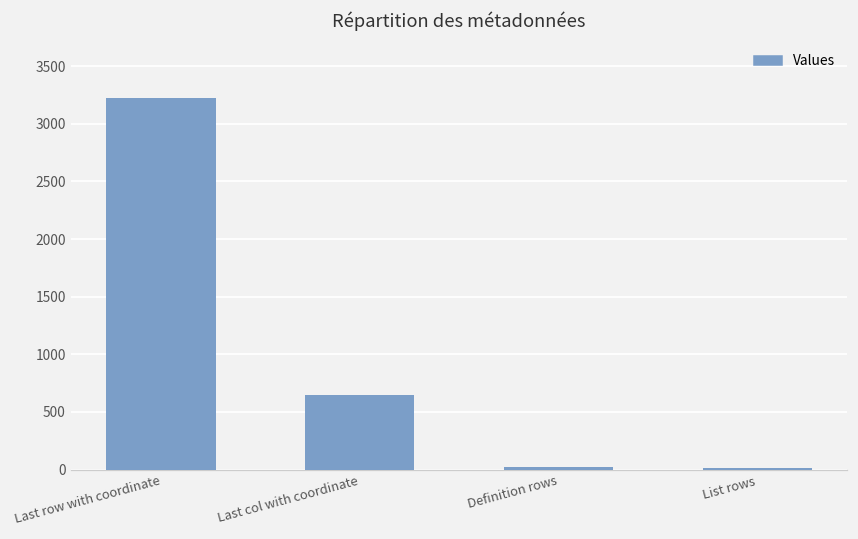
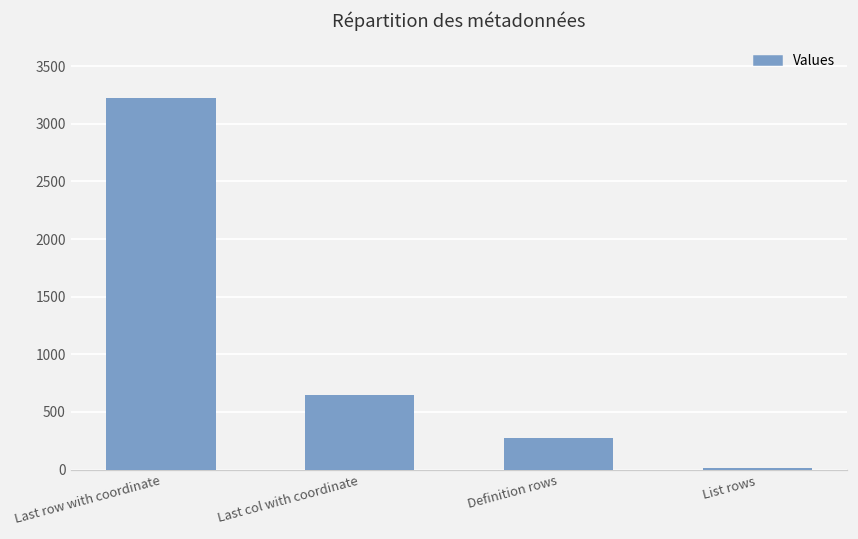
  {
    "Last row with coordinate": 3230,
    "Last col with coordinate": 650,
-   "Definition rows": 20
+   "Definition rows": 270
  }
